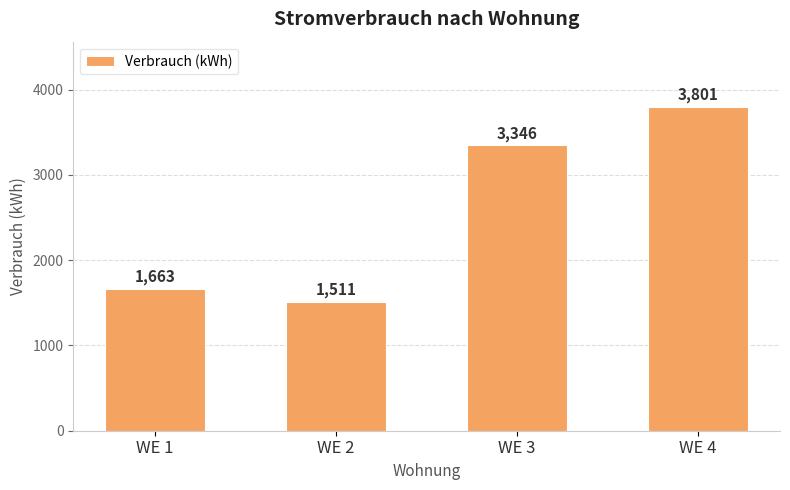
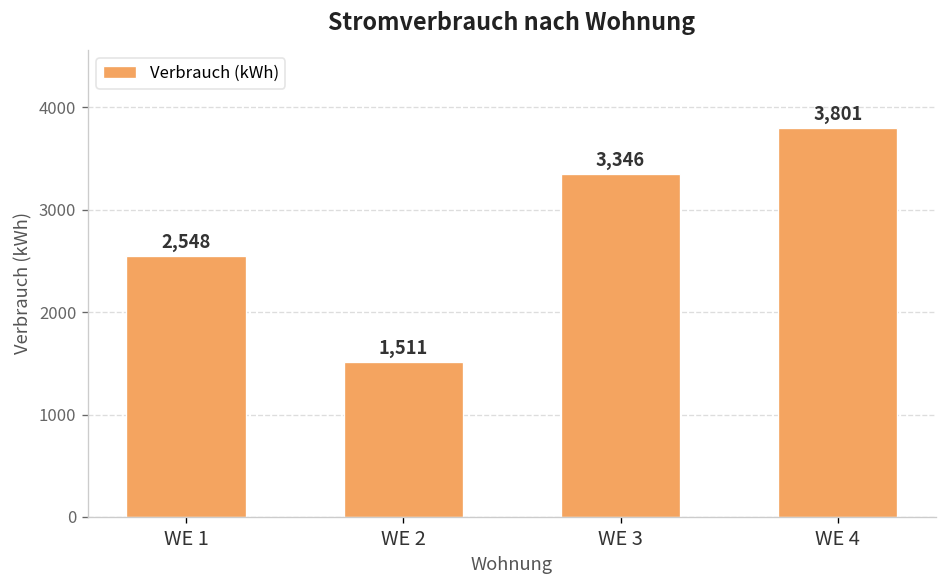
  {
-   "WE 1": "1,663",
+   "WE 1": "2,548",
    "WE 2": "1,511",
    "WE 3": "3,346",
    "WE 4": "3,801"
  }
